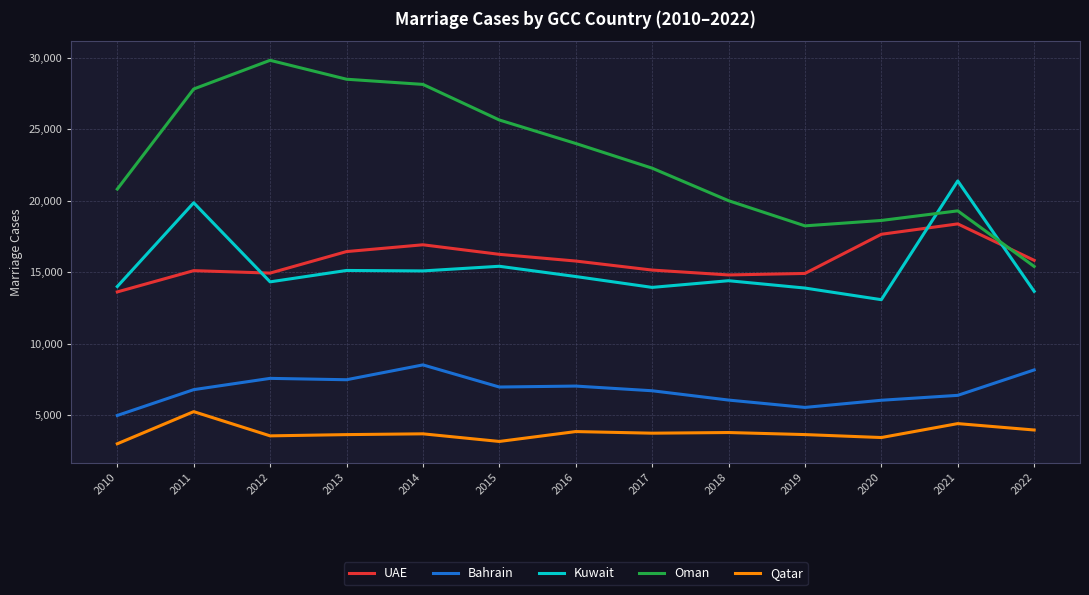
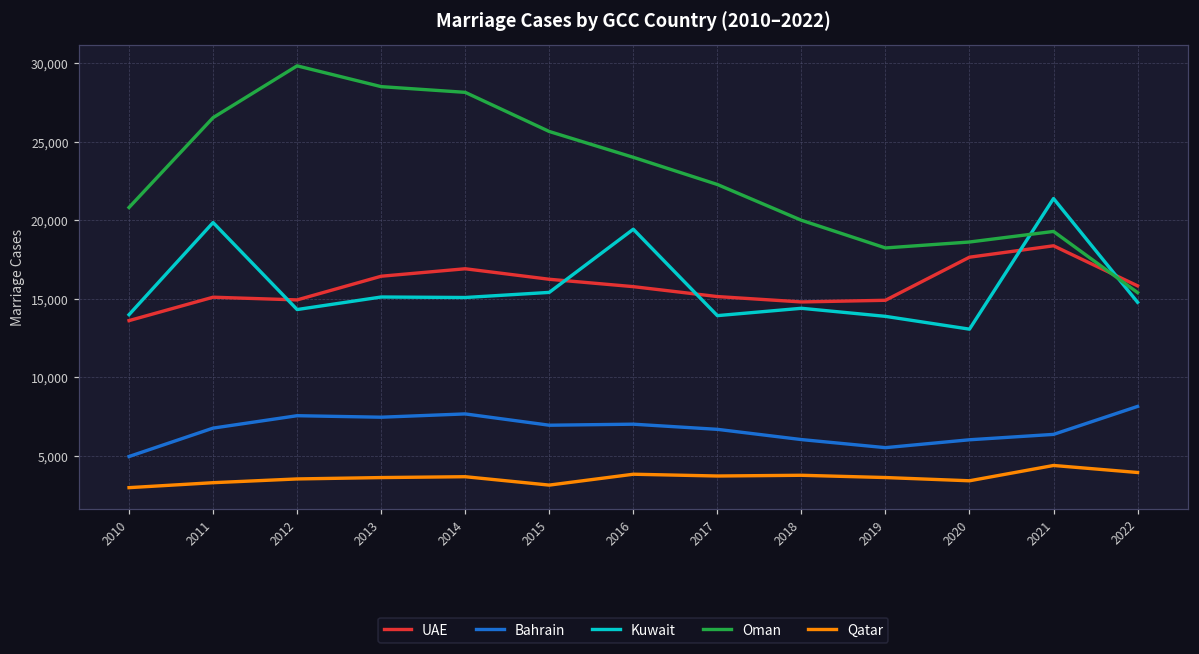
  {
    "UAE": {
      "2010": "13,600",
      "2011": "15,100",
      "2012": "14,900",
      "2013": "16,400",
      "2014": "16,900",
      "2015": "16,200",
      "2016": "15,800",
      "2017": "15,100",
      "2018": "14,800",
      "2019": "14,900",
      "2020": "17,700",
      "2021": "18,400",
      "2022": "15,800"
    },
    "Bahrain": {
      "2010": "5,000",
      "2011": "6,800",
      "2012": "7,600",
      "2013": "7,500",
-     "2014": "8,500",
+     "2014": "7,700",
      "2015": "7,000",
      "2016": "7,000",
      "2017": "6,700",
      "2018": "6,000",
      "2019": "5,500",
      "2020": "6,000",
      "2021": "6,400",
      "2022": "8,200"
    },
    "Kuwait": {
      "2010": "14,000",
      "2011": "19,900",
      "2012": "14,300",
      "2013": "15,100",
      "2014": "15,100",
      "2015": "15,400",
-     "2016": "14,700",
+     "2016": "19,400",
      "2017": "13,900",
      "2018": "14,400",
      "2019": "13,900",
      "2020": "13,100",
      "2021": "21,400",
-     "2022": "13,700"
+     "2022": "14,800"
    },
    "Oman": {
      "2010": "20,800",
-     "2011": "27,800",
+     "2011": "26,500",
      "2012": "29,800",
      "2013": "28,500",
      "2014": "28,200",
      "2015": "25,700",
      "2016": "24,000",
      "2017": "22,300",
      "2018": "20,000",
      "2019": "18,200",
      "2020": "18,600",
      "2021": "19,300",
      "2022": "15,400"
    },
    "Qatar": {
      "2010": "3,000",
-     "2011": "5,200",
+     "2011": "3,300",
      "2012": "3,500",
      "2013": "3,600",
      "2014": "3,700",
      "2015": "3,100",
      "2016": "3,800",
      "2017": "3,700",
      "2018": "3,800",
      "2019": "3,600",
      "2020": "3,400",
      "2021": "4,400",
      "2022": "3,900"
    }
  }
